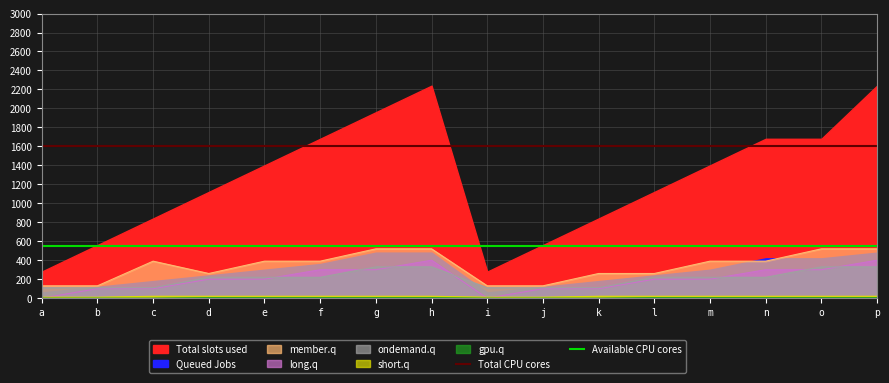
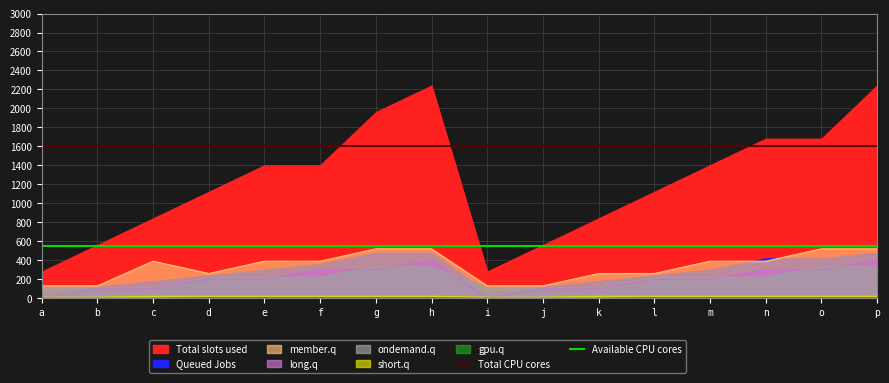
  {
    "Total slots used": {
      "a": 300,
      "c": 800,
      "d": 1100,
      "e": 1400,
-     "f": 1700,
+     "f": 1400,
      "g": 2000,
      "h": 2200,
      "i": 300,
      "k": 800,
      "l": 1100,
      "m": 1400,
      "n": 1700,
      "o": 1700,
      "p": 2200
    },
    "Queued Jobs": {
      "a": 100,
      "c": 200,
      "e": 300,
      "f": 400,
      "g": 500,
      "h": 500,
      "i": 100,
      "k": 200,
      "m": 300,
      "n": 400,
      "o": 400,
      "p": 500
    },
    "member.q": {
      "c": 400,
      "e": 400,
      "f": 400,
      "g": 500,
      "h": 500,
      "k": 300,
      "m": 400,
      "n": 400,
      "o": 500,
      "p": 500
    },
    "long.q": {
      "f": 300,
      "g": 300,
      "h": 400,
      "n": 300,
      "o": 300,
      "p": 400
    },
    "ondemand.q": {
      "f": 200,
      "g": 300,
      "h": 300,
      "n": 200,
      "o": 300,
      "p": 300
    },
    "Total CPU cores": {
      "a": 1600,
      "b": 1600,
      "c": 1600,
      "d": 1600,
      "e": 1600,
      "f": 1600,
      "g": 1600,
      "h": 1600,
      "i": 1600,
      "j": 1600,
      "k": 1600,
      "l": 1600,
      "m": 1600,
      "n": 1600,
      "o": 1600,
      "p": 1600
    },
    "Available CPU cores": {
      "a": 600,
      "c": 600,
      "d": 600,
      "e": 600,
      "f": 600,
      "g": 600,
      "h": 600,
      "i": 600,
      "k": 600,
      "l": 600,
      "m": 600,
      "n": 600,
      "o": 600,
      "p": 600
    }
  }
